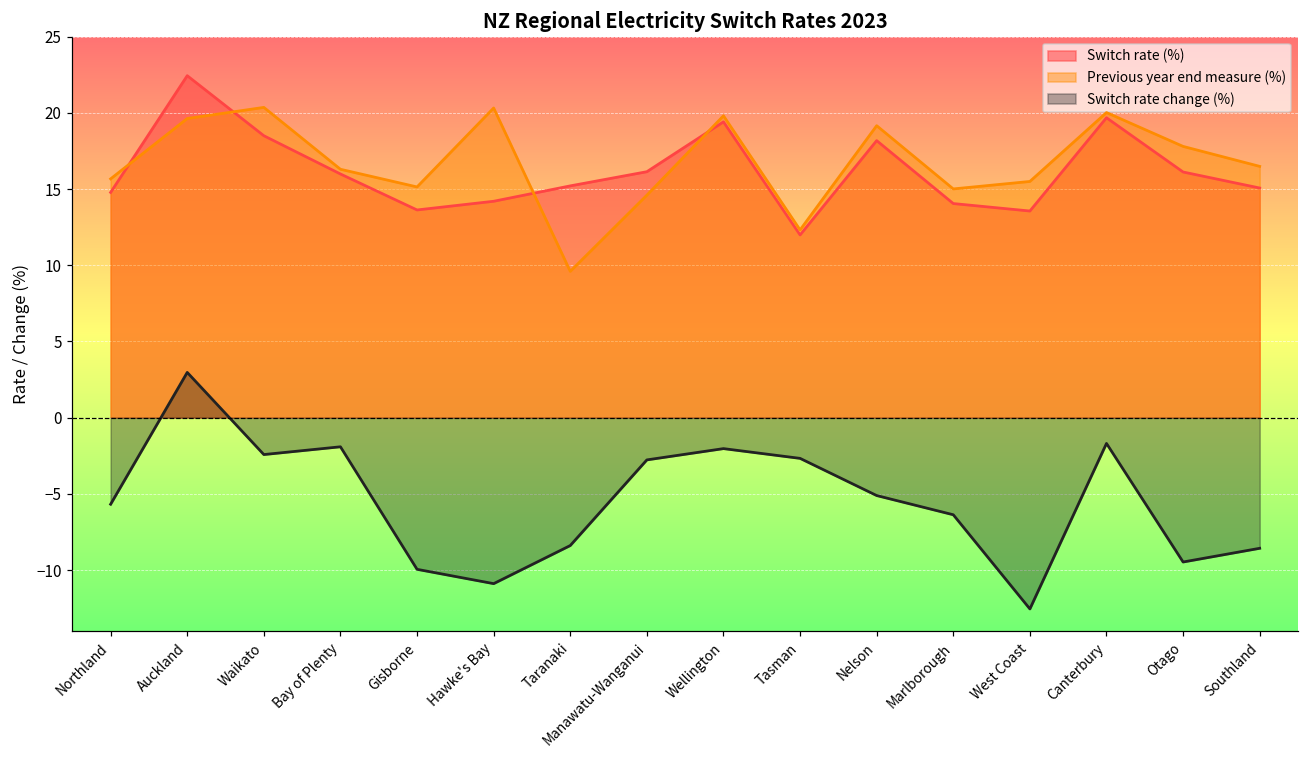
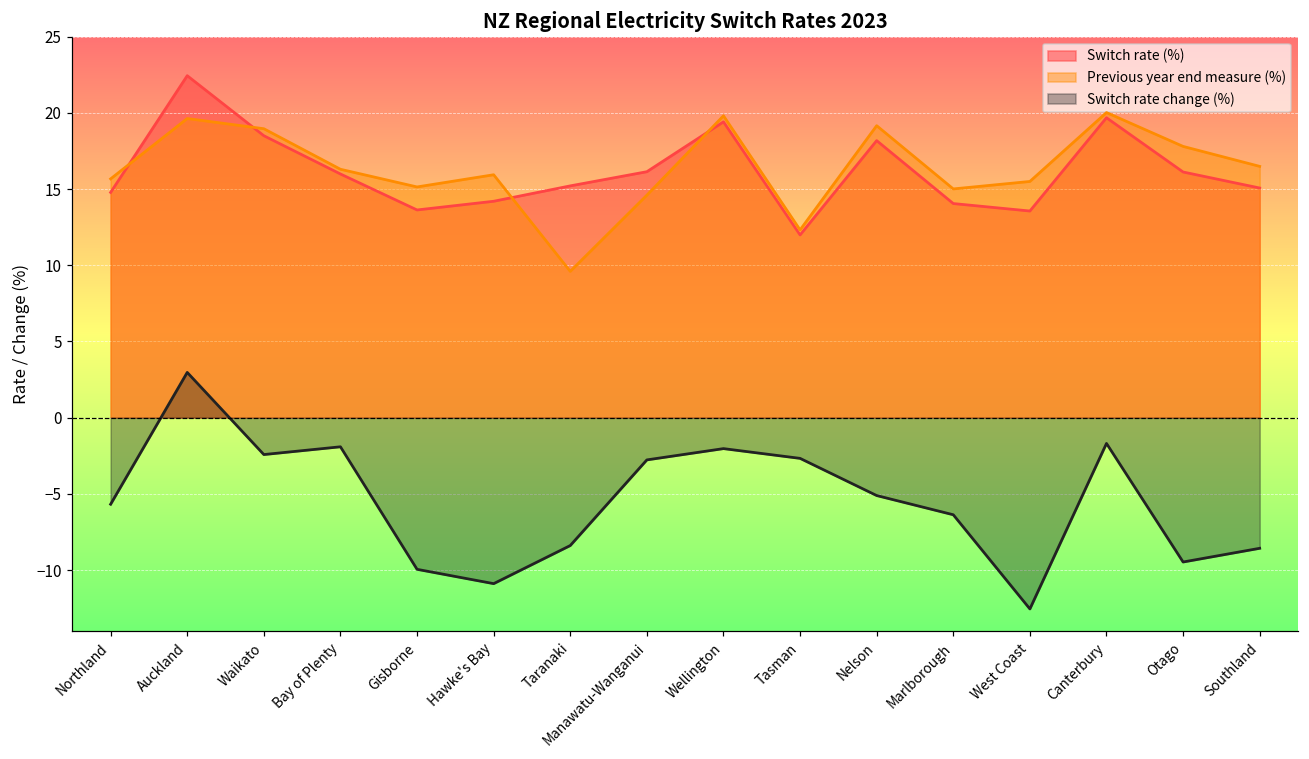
  {
    "Switch rate (%)": {
      "Northland": 14.8,
      "Auckland": 22.4,
      "Waikato": 18.5,
      "Bay of Plenty": 16.0,
      "Gisborne": 13.6,
      "Hawke's Bay": 14.2,
      "Taranaki": 15.2,
      "Manawatu-Wanganui": 16.1,
      "Wellington": 19.4,
      "Tasman": 12.0,
      "Nelson": 18.2,
      "Marlborough": 14.1,
      "West Coast": 13.6,
      "Canterbury": 19.7,
      "Otago": 16.1,
      "Southland": 15.1
    },
    "Previous year end measure (%)": {
      "Northland": 15.7,
      "Auckland": 19.6,
-     "Waikato": 20.4,
+     "Waikato": 19.0,
      "Bay of Plenty": 16.3,
      "Gisborne": 15.1,
-     "Hawke's Bay": 20.3,
+     "Hawke's Bay": 15.9,
      "Taranaki": 9.6,
      "Manawatu-Wanganui": 14.6,
      "Wellington": 19.8,
      "Tasman": 12.3,
      "Nelson": 19.2,
      "Marlborough": 15.0,
      "West Coast": 15.5,
      "Canterbury": 20.0,
      "Otago": 17.8,
      "Southland": 16.5
    }
  }
